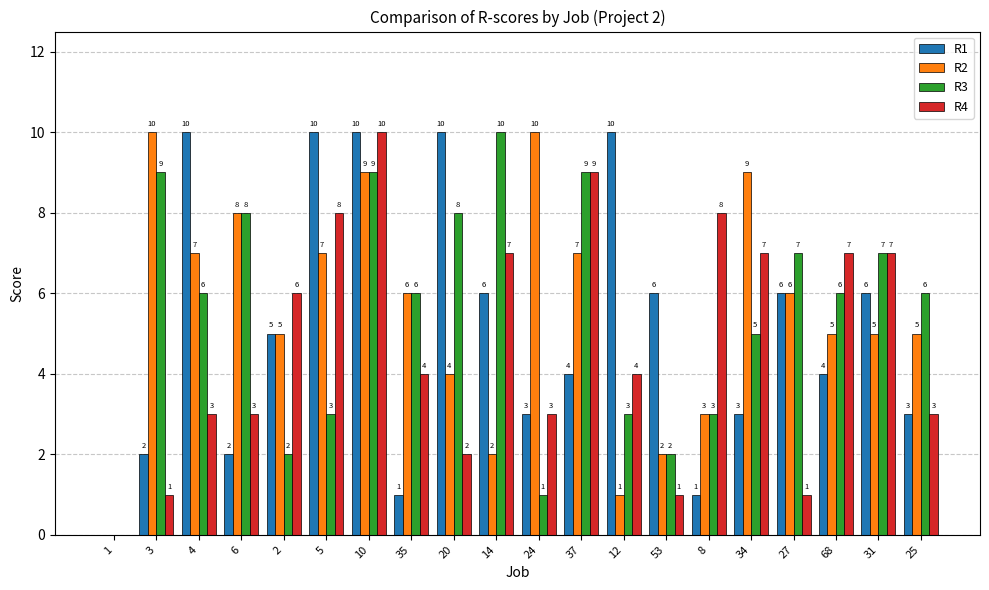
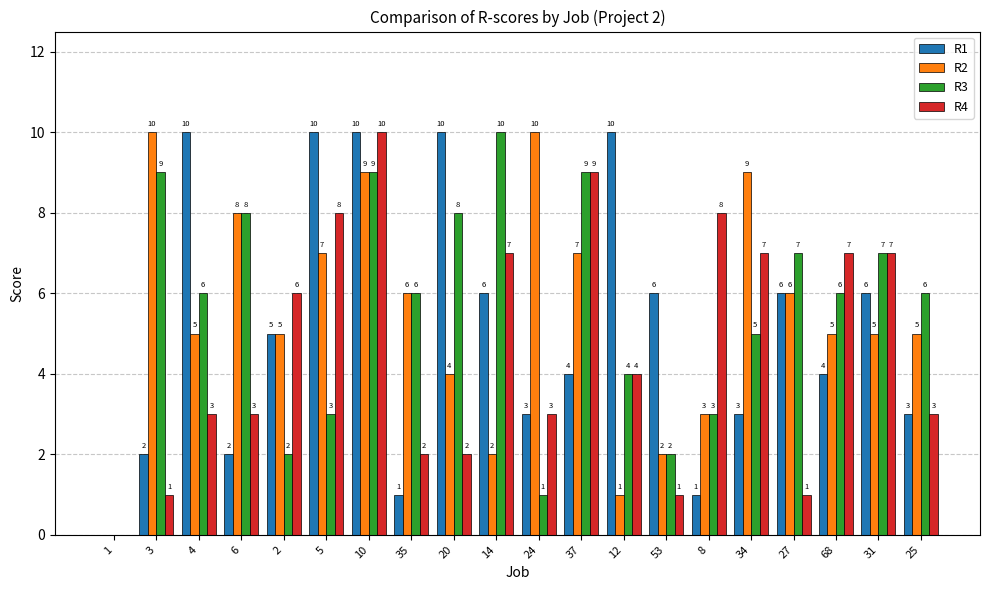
  {
    "R1": {
      "3": 2,
      "4": 10,
      "6": 2,
      "2": 5,
      "5": 10,
      "10": 10,
      "35": 1,
      "20": 10,
      "14": 6,
      "24": 3,
      "37": 4,
      "12": 10,
      "53": 6,
      "8": 1,
      "34": 3,
      "27": 6,
      "68": 4,
      "31": 6,
      "25": 3
    },
    "R2": {
      "3": 10,
-     "4": 7,
+     "4": 5,
      "6": 8,
      "2": 5,
      "5": 7,
      "10": 9,
      "35": 6,
      "20": 4,
      "14": 2,
      "24": 10,
      "37": 7,
      "12": 1,
      "53": 2,
      "8": 3,
      "34": 9,
      "27": 6,
      "68": 5,
      "31": 5,
      "25": 5
    },
    "R3": {
      "3": 9,
      "4": 6,
      "6": 8,
      "2": 2,
      "5": 3,
      "10": 9,
      "35": 6,
      "20": 8,
      "14": 10,
      "24": 1,
      "37": 9,
-     "12": 3,
+     "12": 4,
      "53": 2,
      "8": 3,
      "34": 5,
      "27": 7,
      "68": 6,
      "31": 7,
      "25": 6
    },
    "R4": {
      "3": 1,
      "4": 3,
      "6": 3,
      "2": 6,
      "5": 8,
      "10": 10,
-     "35": 4,
+     "35": 2,
      "20": 2,
      "14": 7,
      "24": 3,
      "37": 9,
      "12": 4,
      "53": 1,
      "8": 8,
      "34": 7,
      "27": 1,
      "68": 7,
      "31": 7,
      "25": 3
    }
  }
